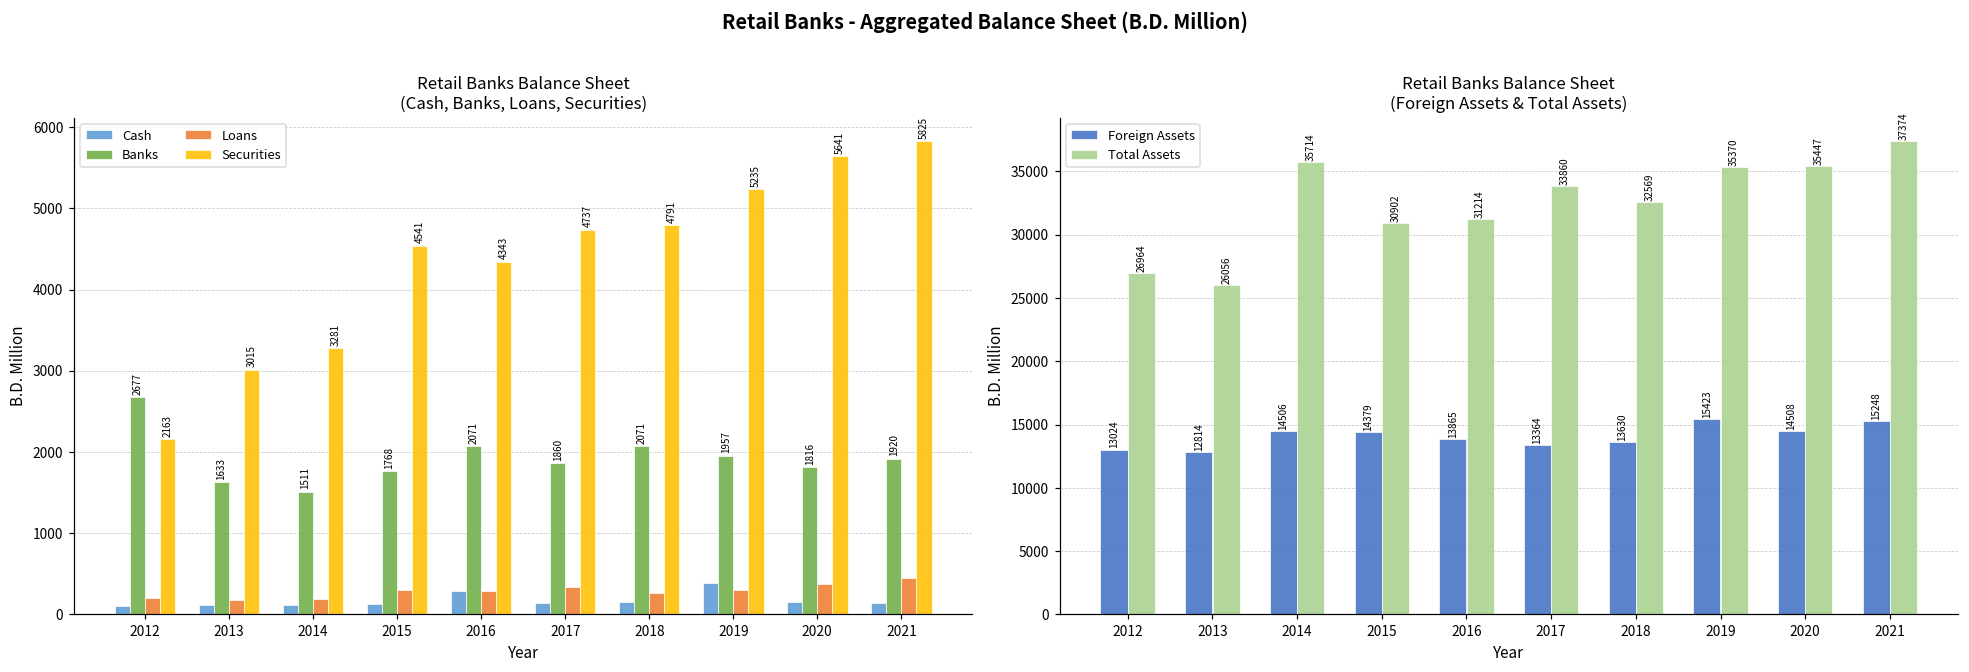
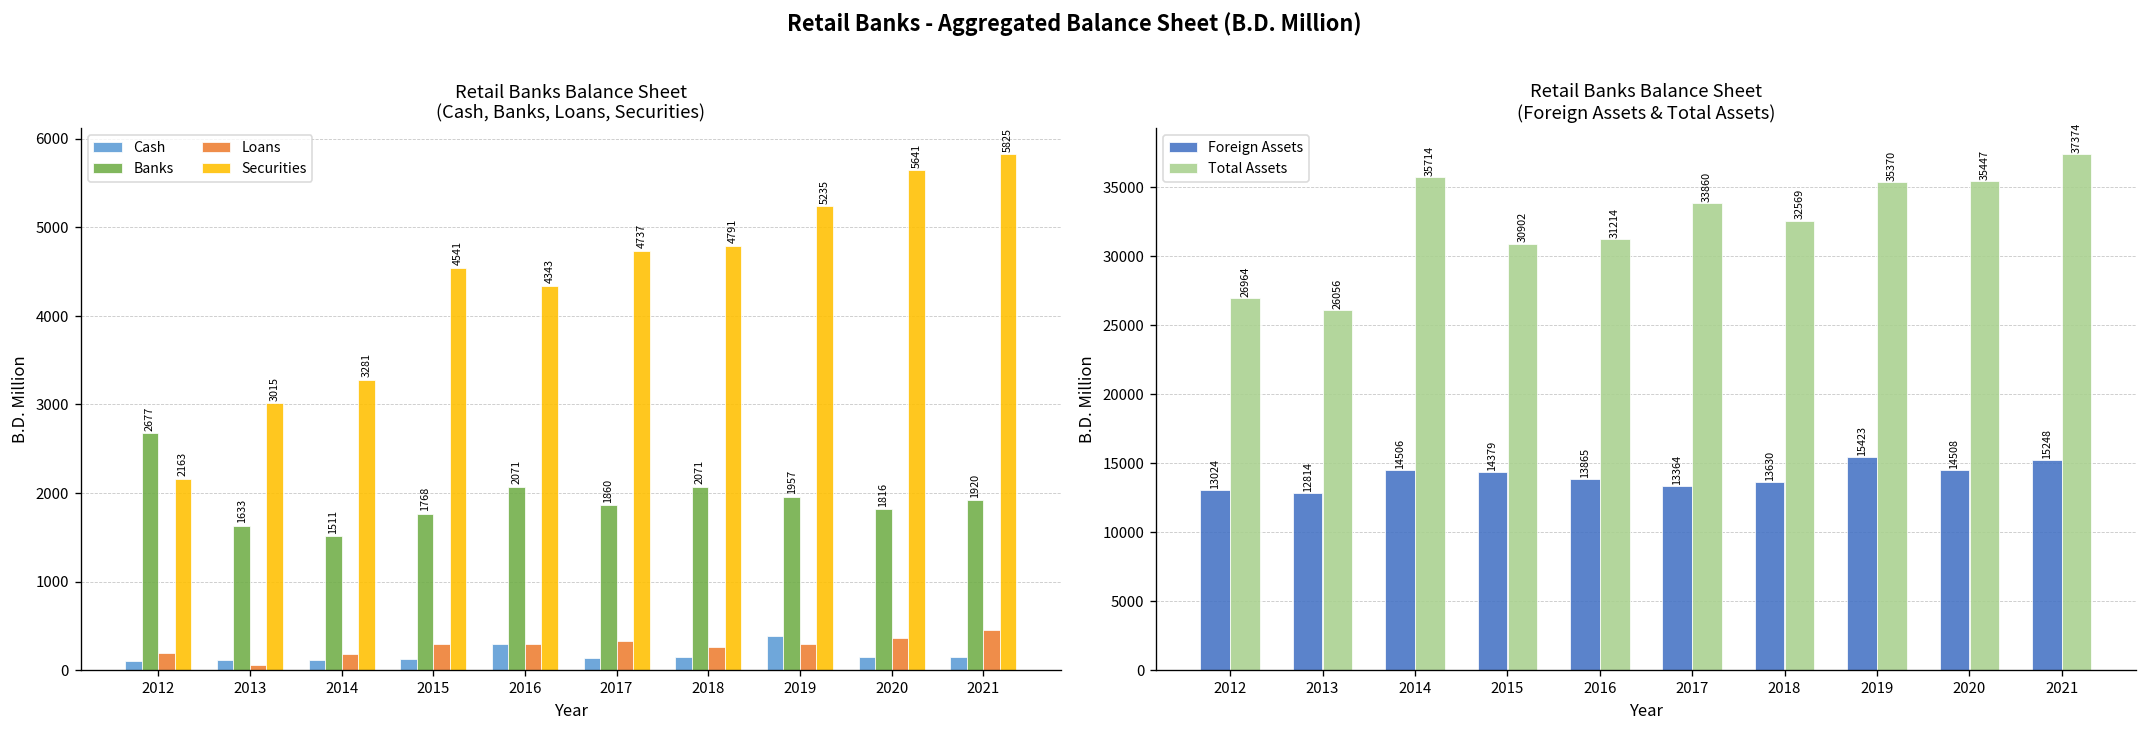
  {
    "Retail Banks Balance Sheet (Cash, Banks, Loans, Securities)": {
      "Cash": {
        "2012": 100,
        "2013": 100,
        "2014": 100,
        "2015": 100,
        "2016": 300,
        "2017": 100,
        "2018": 200,
        "2019": 400,
        "2020": 200,
        "2021": 100
      },
      "Banks": {
        "2012": 2677,
        "2013": 1633,
        "2014": 1511,
        "2015": 1768,
        "2016": 2071,
        "2017": 1860,
        "2018": 2071,
        "2019": 1957,
        "2020": 1816,
        "2021": 1920
      },
      "Loans": {
        "2012": 200,
-       "2013": 200,
+       "2013": 100,
        "2014": 200,
        "2015": 300,
        "2016": 300,
        "2017": 300,
        "2018": 300,
        "2019": 300,
        "2020": 400,
        "2021": 500
      },
      "Securities": {
        "2012": 2163,
        "2013": 3015,
        "2014": 3281,
        "2015": 4541,
        "2016": 4343,
        "2017": 4737,
        "2018": 4791,
        "2019": 5235,
        "2020": 5641,
        "2021": 5825
      }
    },
    "Retail Banks Balance Sheet (Foreign Assets & Total Assets)": {
      "Foreign Assets": {
        "2012": 13024,
        "2013": 12814,
        "2014": 14506,
        "2015": 14379,
        "2016": 13865,
        "2017": 13364,
        "2018": 13630,
        "2019": 15423,
        "2020": 14508,
        "2021": 15248
      },
      "Total Assets": {
        "2012": 26964,
        "2013": 26056,
        "2014": 35714,
        "2015": 30902,
        "2016": 31214,
        "2017": 33860,
        "2018": 32569,
        "2019": 35370,
        "2020": 35447,
        "2021": 37374
      }
    }
  }
